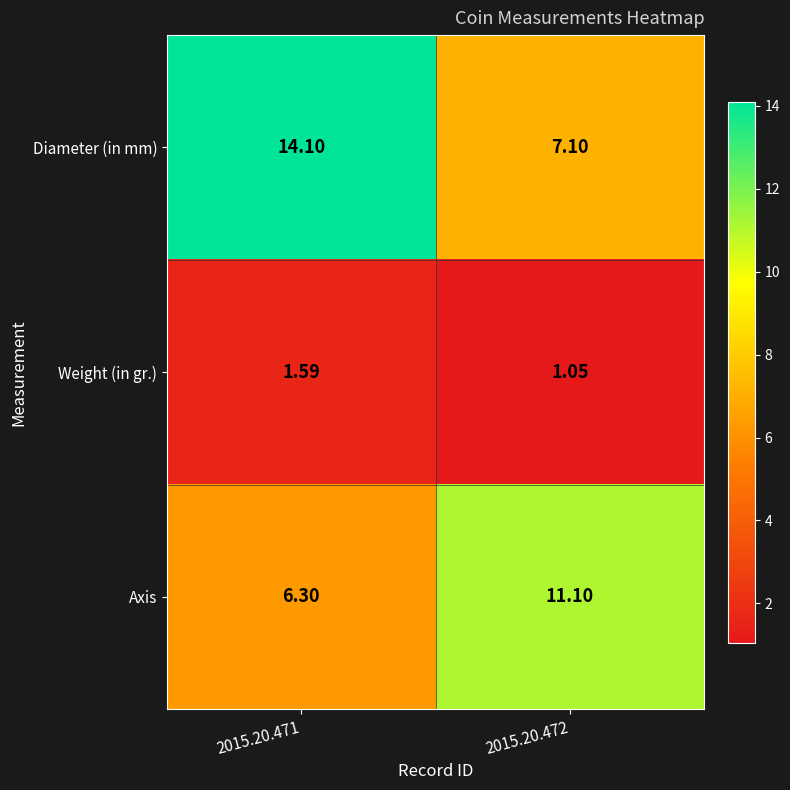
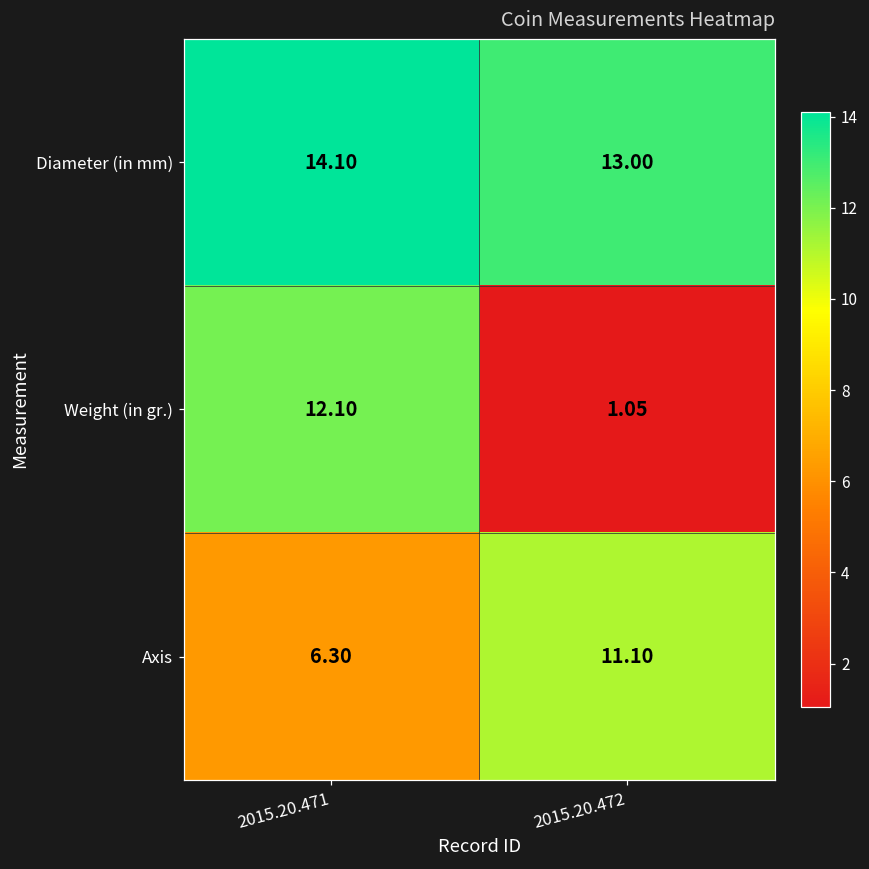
  {
    "Diameter (in mm)": {
      "2015.20.471": 14.10,
-     "2015.20.472": 7.10
+     "2015.20.472": 13.00
    },
    "Weight (in gr.)": {
-     "2015.20.471": 1.59,
+     "2015.20.471": 12.10,
      "2015.20.472": 1.05
    },
    "Axis": {
      "2015.20.471": 6.30,
      "2015.20.472": 11.10
    }
  }
